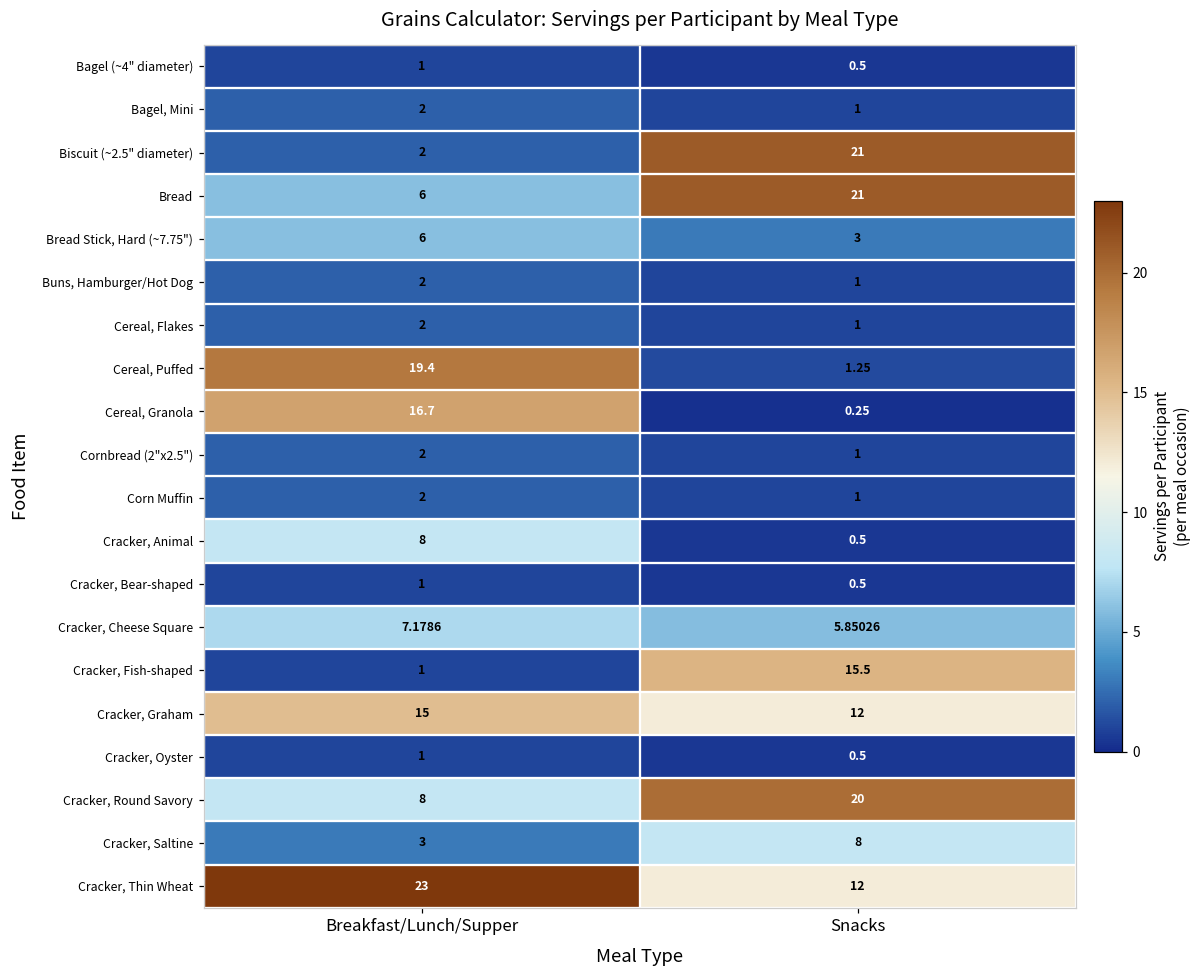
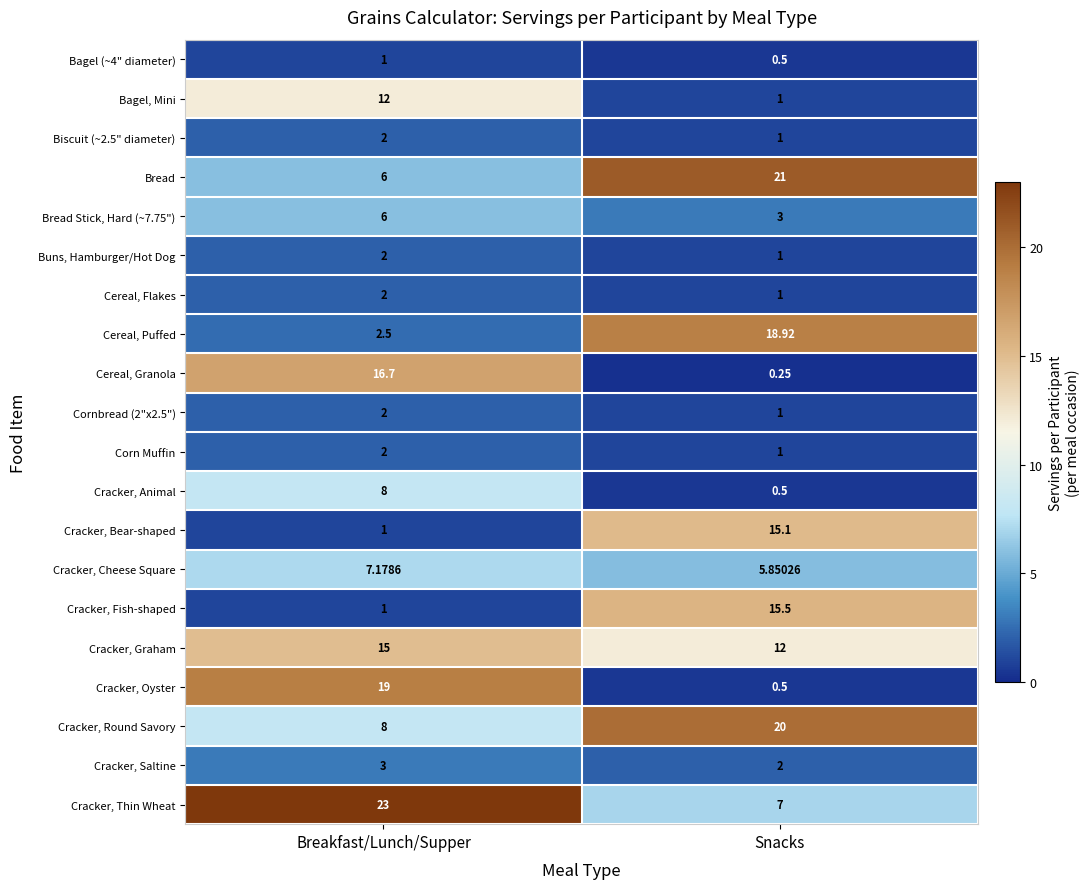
  {
    "Bagel (~4\" diameter)": {
      "Breakfast/Lunch/Supper": 1,
      "Snacks": 0.5
    },
    "Bagel, Mini": {
-     "Breakfast/Lunch/Supper": 2,
+     "Breakfast/Lunch/Supper": 12,
      "Snacks": 1
    },
    "Biscuit (~2.5\" diameter)": {
      "Breakfast/Lunch/Supper": 2,
-     "Snacks": 21
+     "Snacks": 1
    },
    "Bread": {
      "Breakfast/Lunch/Supper": 6,
      "Snacks": 21
    },
    "Bread Stick, Hard (~7.75\")": {
      "Breakfast/Lunch/Supper": 6,
      "Snacks": 3
    },
    "Buns, Hamburger/Hot Dog": {
      "Breakfast/Lunch/Supper": 2,
      "Snacks": 1
    },
    "Cereal, Flakes": {
      "Breakfast/Lunch/Supper": 2,
      "Snacks": 1
    },
    "Cereal, Puffed": {
-     "Breakfast/Lunch/Supper": 19.4,
-     "Snacks": 1.25
+     "Breakfast/Lunch/Supper": 2.5,
+     "Snacks": 18.92
    },
    "Cereal, Granola": {
      "Breakfast/Lunch/Supper": 16.7,
      "Snacks": 0.25
    },
    "Cornbread (2\"x2.5\")": {
      "Breakfast/Lunch/Supper": 2,
      "Snacks": 1
    },
    "Corn Muffin": {
      "Breakfast/Lunch/Supper": 2,
      "Snacks": 1
    },
    "Cracker, Animal": {
      "Breakfast/Lunch/Supper": 8,
      "Snacks": 0.5
    },
    "Cracker, Bear-shaped": {
      "Breakfast/Lunch/Supper": 1,
-     "Snacks": 0.5
+     "Snacks": 15.1
    },
    "Cracker, Cheese Square": {
      "Breakfast/Lunch/Supper": 7.1786,
      "Snacks": 5.85026
    },
    "Cracker, Fish-shaped": {
      "Breakfast/Lunch/Supper": 1,
      "Snacks": 15.5
    },
    "Cracker, Graham": {
      "Breakfast/Lunch/Supper": 15,
      "Snacks": 12
    },
    "Cracker, Oyster": {
-     "Breakfast/Lunch/Supper": 1,
+     "Breakfast/Lunch/Supper": 19,
      "Snacks": 0.5
    },
    "Cracker, Round Savory": {
      "Breakfast/Lunch/Supper": 8,
      "Snacks": 20
    },
    "Cracker, Saltine": {
      "Breakfast/Lunch/Supper": 3,
-     "Snacks": 8
+     "Snacks": 2
    },
    "Cracker, Thin Wheat": {
      "Breakfast/Lunch/Supper": 23,
-     "Snacks": 12
+     "Snacks": 7
    }
  }
